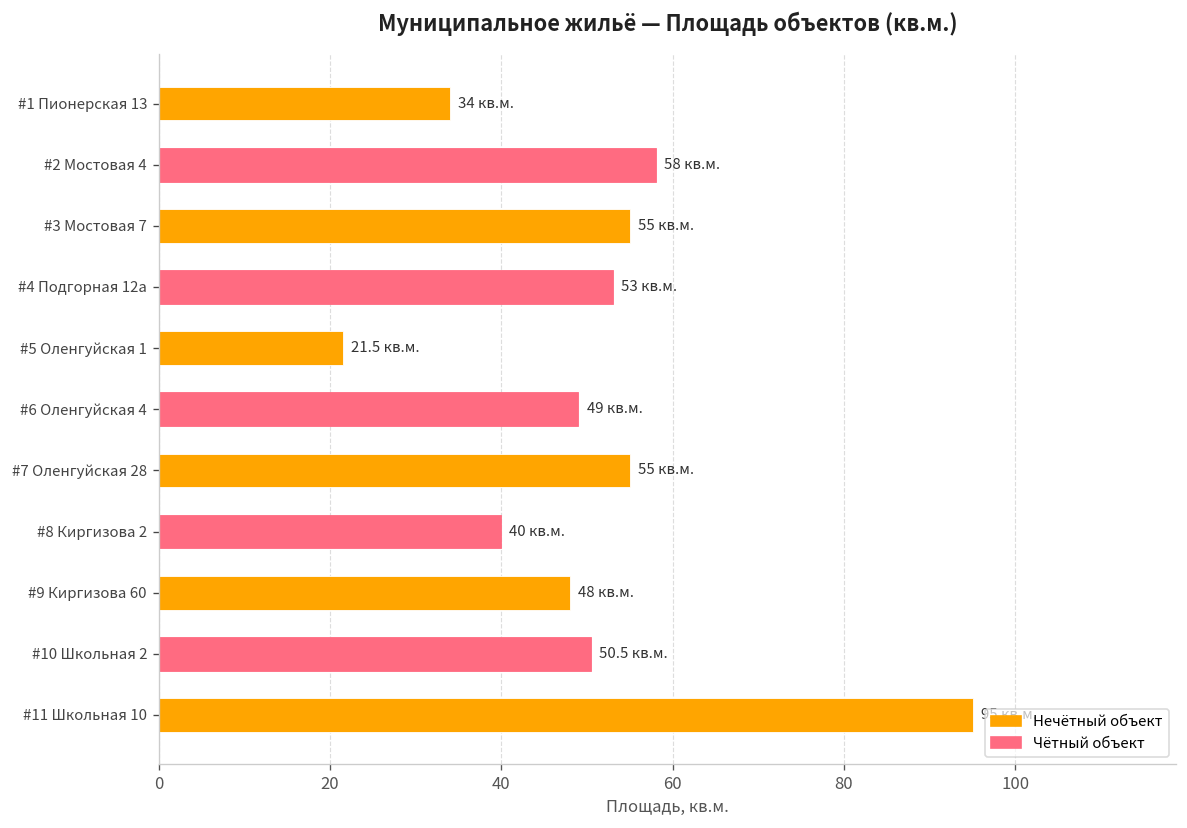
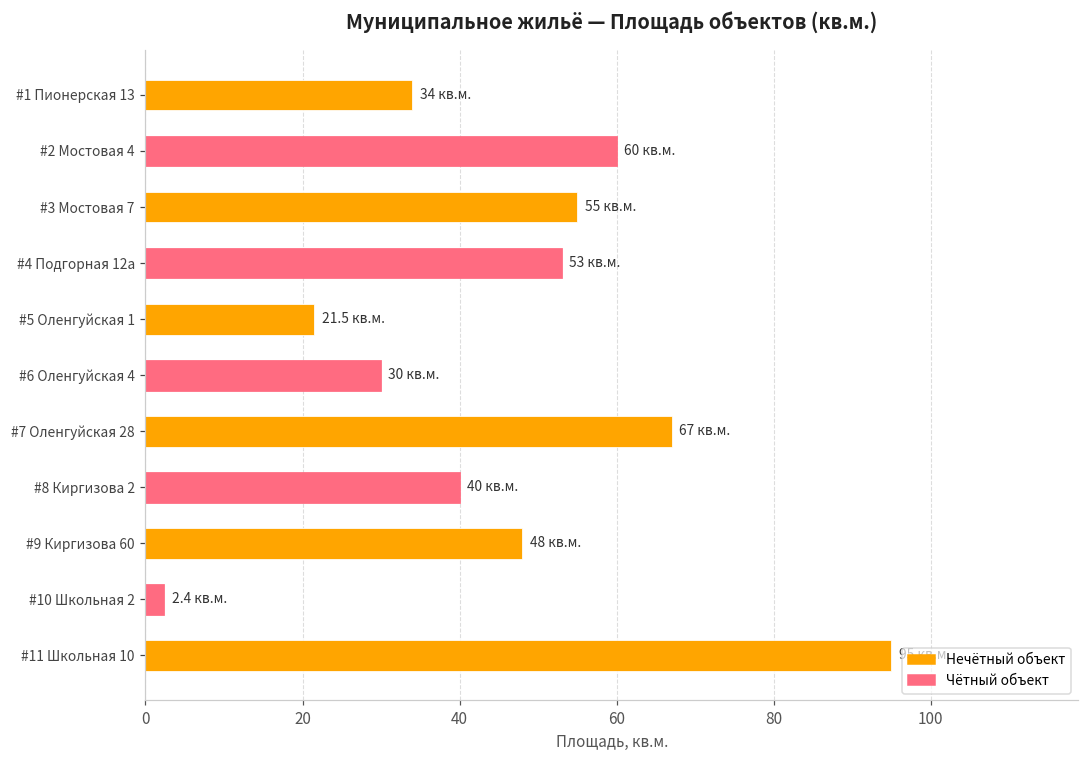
  {
    "#1 Пионерская 13": 34,
-   "#2 Мостовая 4": 58,
+   "#2 Мостовая 4": 60,
    "#3 Мостовая 7": 55,
    "#4 Подгорная 12а": 53,
    "#5 Оленгуйская 1": 21.5,
-   "#6 Оленгуйская 4": 49,
-   "#7 Оленгуйская 28": 55,
+   "#6 Оленгуйская 4": 30,
+   "#7 Оленгуйская 28": 67,
    "#8 Киргизова 2": 40,
    "#9 Киргизова 60": 48,
-   "#10 Школьная 2": 50.5
+   "#10 Школьная 2": 2.4
  }
